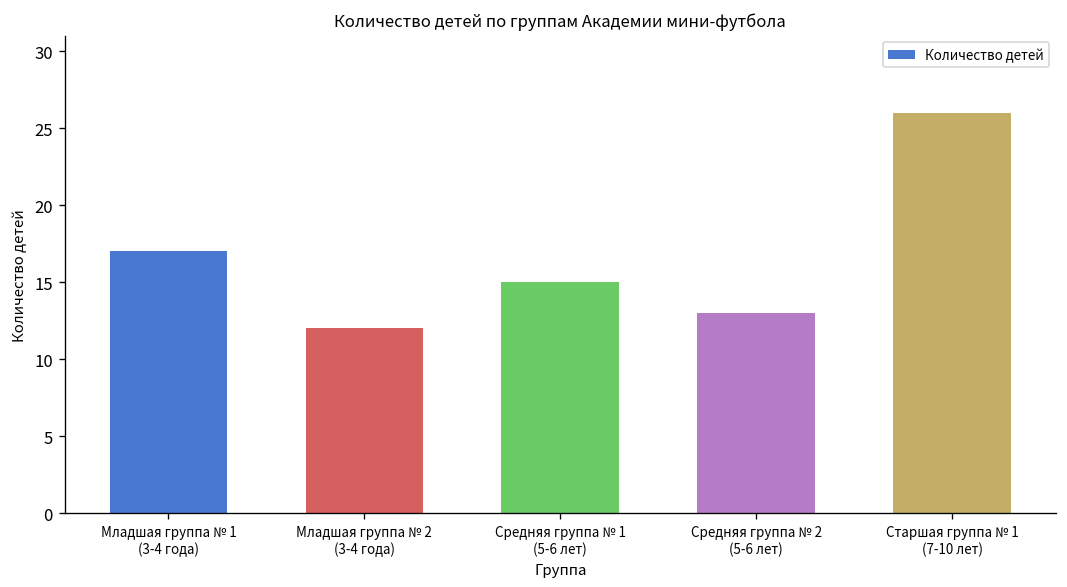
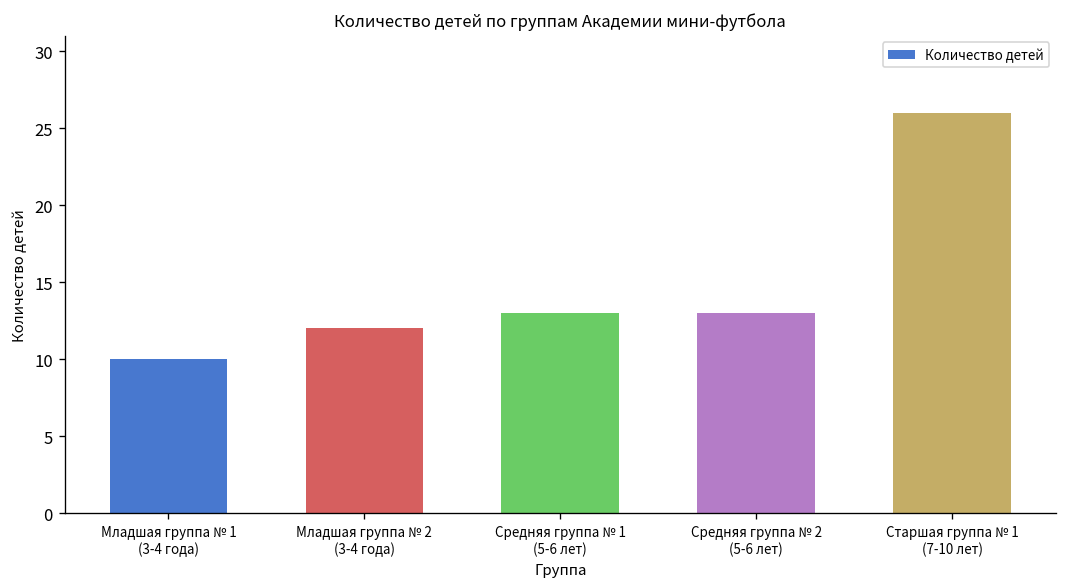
  {
-   "Младшая группа № 1 (3-4 года)": 17,
+   "Младшая группа № 1 (3-4 года)": 10,
    "Младшая группа № 2 (3-4 года)": 12,
-   "Средняя группа № 1 (5-6 лет)": 15,
+   "Средняя группа № 1 (5-6 лет)": 13,
    "Средняя группа № 2 (5-6 лет)": 13,
    "Старшая группа № 1 (7-10 лет)": 26
  }
